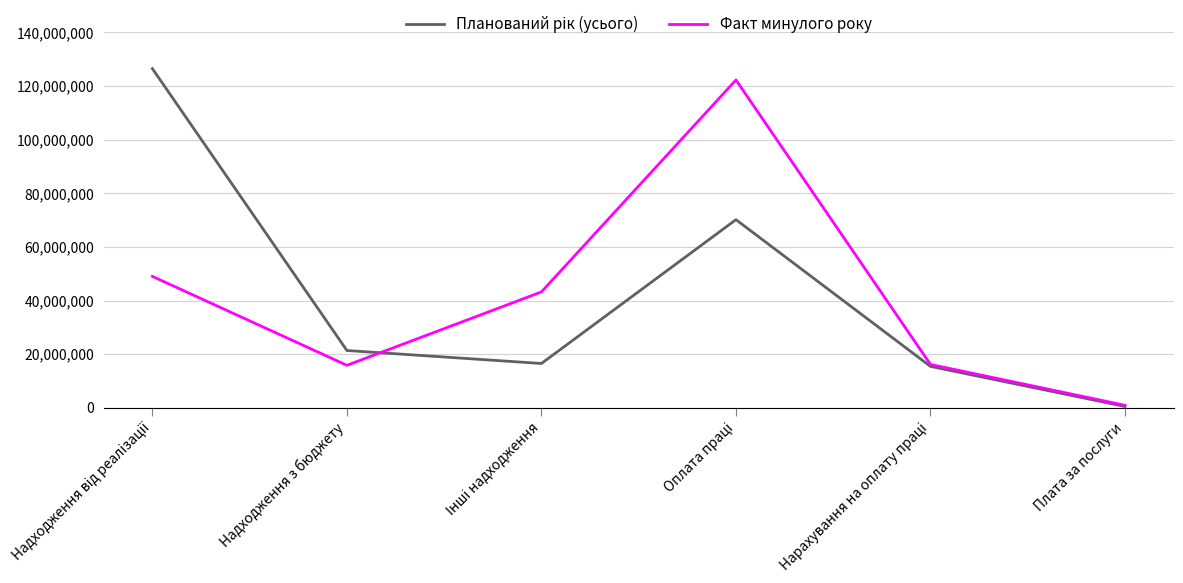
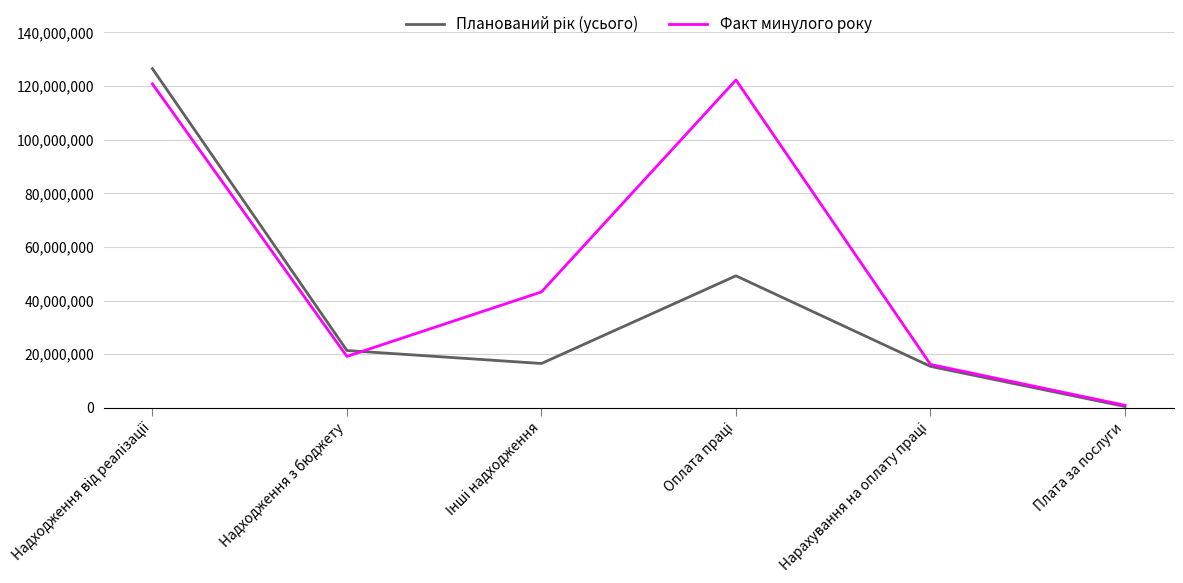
  {
    "Планований рік (усього)": {
      "Надходження від реалізації": "126,000,000",
      "Надходження з бюджету": "21,000,000",
      "Інші надходження": "17,000,000",
-     "Оплата праці": "70,000,000"
+     "Оплата праці": "49,000,000"
    },
    "Факт минулого року": {
-     "Надходження від реалізації": "49,000,000",
-     "Надходження з бюджету": "16,000,000",
+     "Надходження від реалізації": "121,000,000",
+     "Надходження з бюджету": "19,000,000",
      "Інші надходження": "43,000,000",
      "Оплата праці": "122,000,000"
    }
  }
